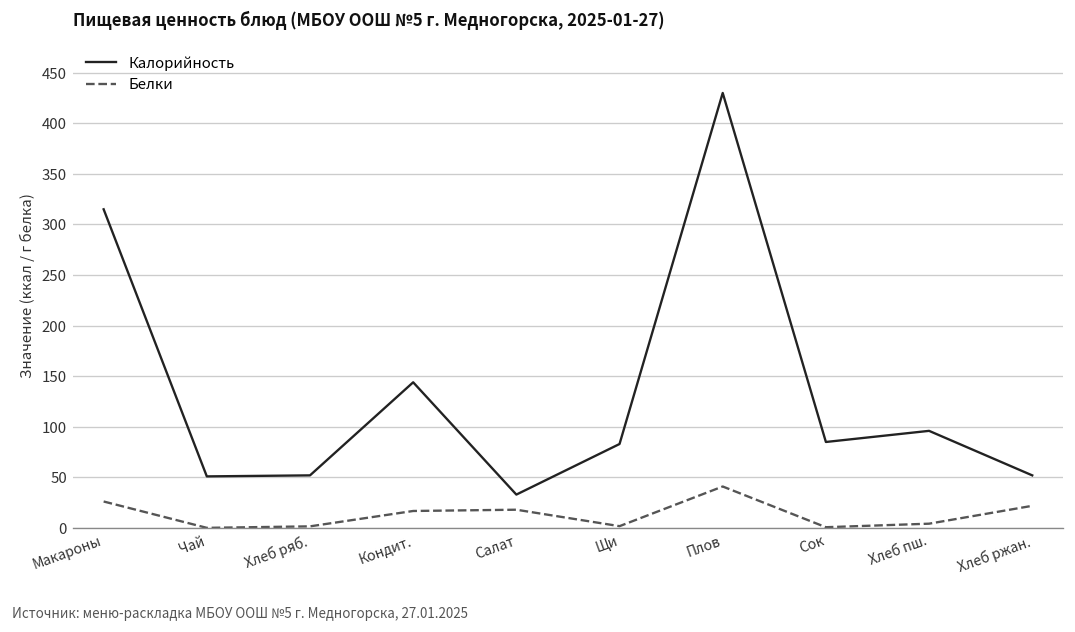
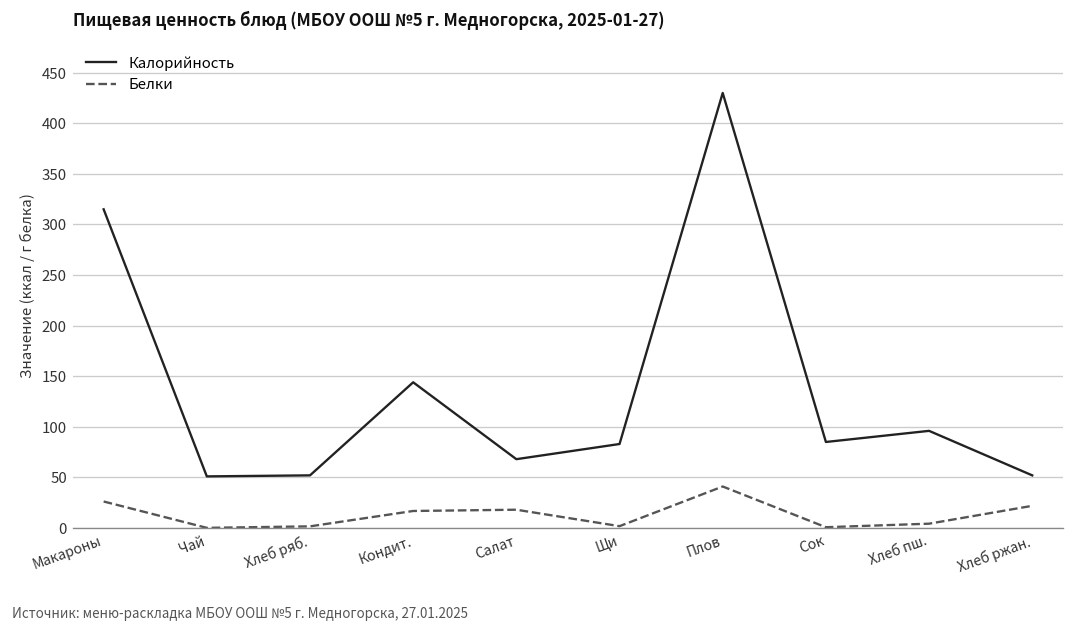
  {
    "Калорийность": {
      "Макароны": 320,
      "Чай": 50,
      "Хлеб ряб.": 50,
      "Кондит.": 140,
-     "Салат": 30,
+     "Салат": 70,
      "Щи": 80,
      "Плов": 430,
      "Сок": 90,
      "Хлеб пш.": 100,
      "Хлеб ржан.": 50
    },
    "Белки": {
      "Макароны": 30,
      "Чай": 0,
      "Хлеб ряб.": 0,
      "Кондит.": 20,
      "Салат": 20,
      "Щи": 0,
      "Плов": 40,
      "Сок": 0,
      "Хлеб пш.": 0,
      "Хлеб ржан.": 20
    }
  }
